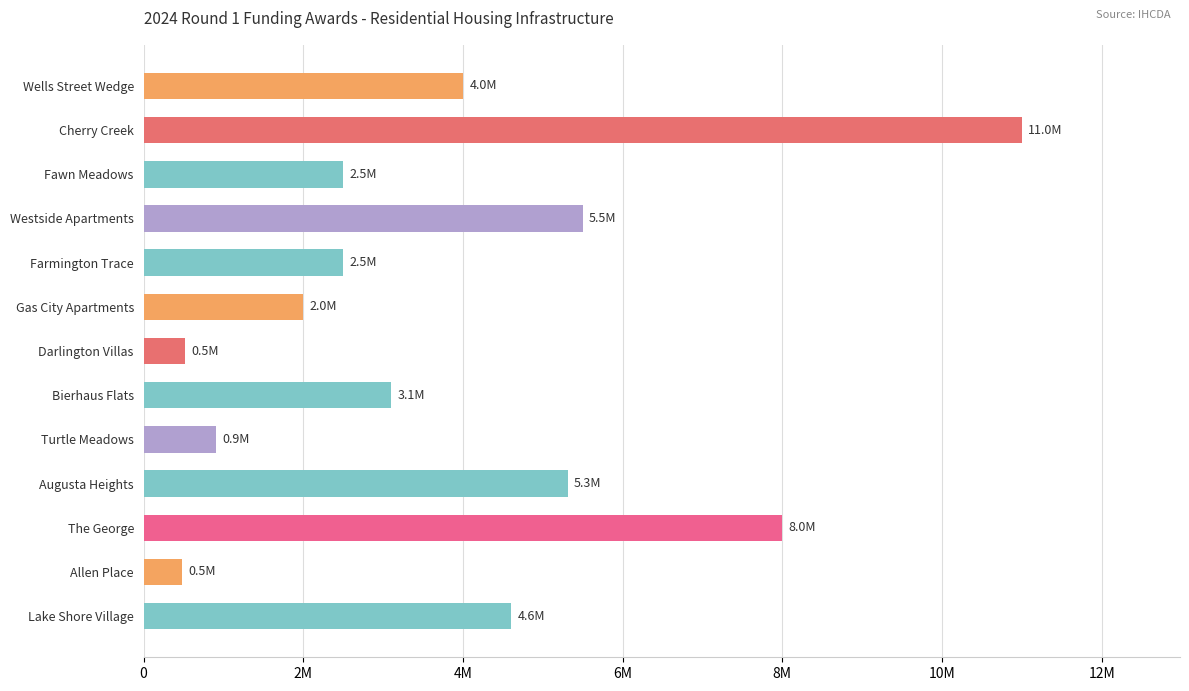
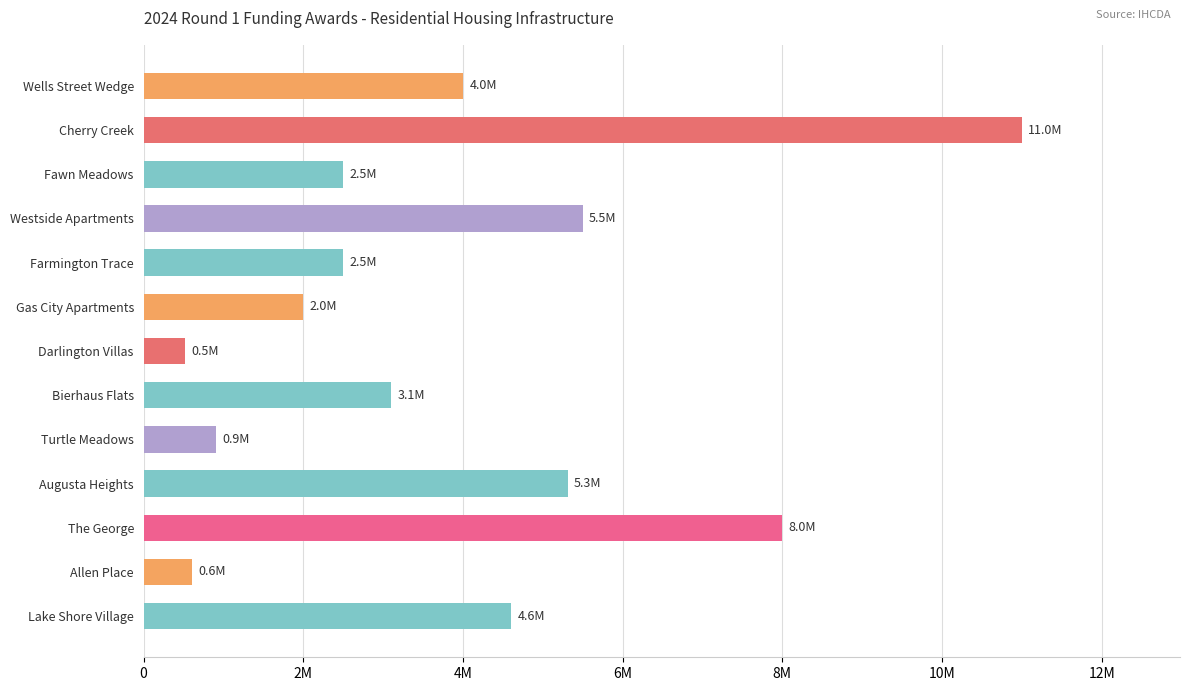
  {
    "Wells Street Wedge": "4.0M",
    "Cherry Creek": "11.0M",
    "Fawn Meadows": "2.5M",
    "Westside Apartments": "5.5M",
    "Farmington Trace": "2.5M",
    "Gas City Apartments": "2.0M",
    "Darlington Villas": "0.5M",
    "Bierhaus Flats": "3.1M",
    "Turtle Meadows": "0.9M",
    "Augusta Heights": "5.3M",
    "The George": "8.0M",
-   "Allen Place": "0.5M",
+   "Allen Place": "0.6M",
    "Lake Shore Village": "4.6M"
  }
